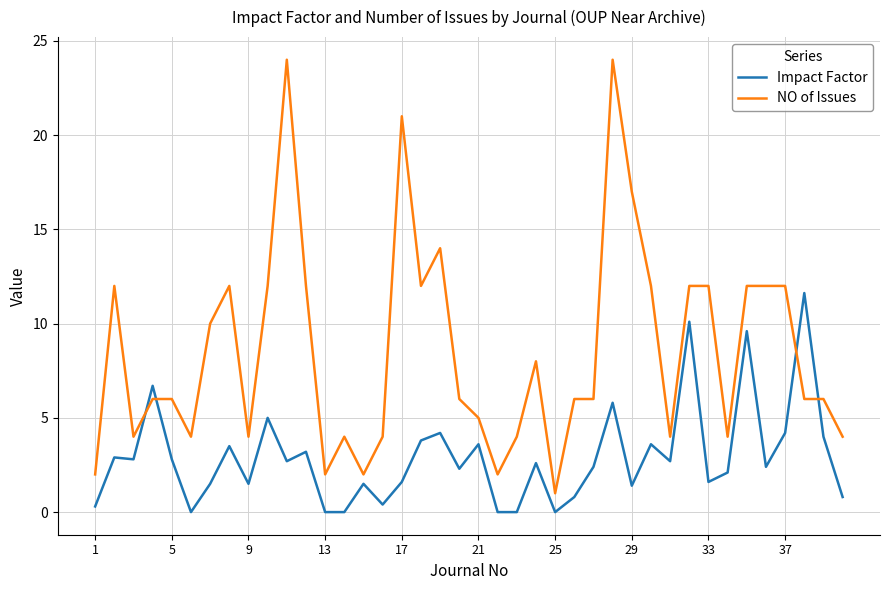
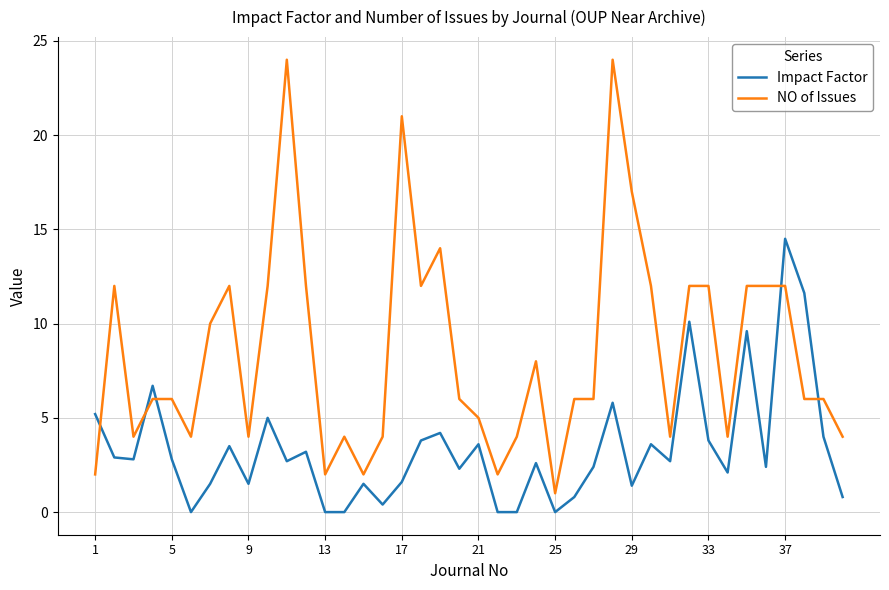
  {
    "Impact Factor": {
-     "1": 0.3,
+     "1": 5.2,
      "5": 2.8,
      "9": 1.5,
      "13": 0.0,
      "17": 1.6,
      "21": 3.6,
      "25": 0.0,
      "29": 1.4,
-     "33": 1.6,
-     "37": 4.2
+     "33": 3.8,
+     "37": 14.5
    },
    "NO of Issues": {
      "1": 2.0,
      "5": 6.0,
      "9": 4.0,
      "13": 2.0,
      "17": 21.0,
      "21": 5.0,
      "25": 1.0,
      "29": 17.0,
      "33": 12.0,
      "37": 12.0
    }
  }
